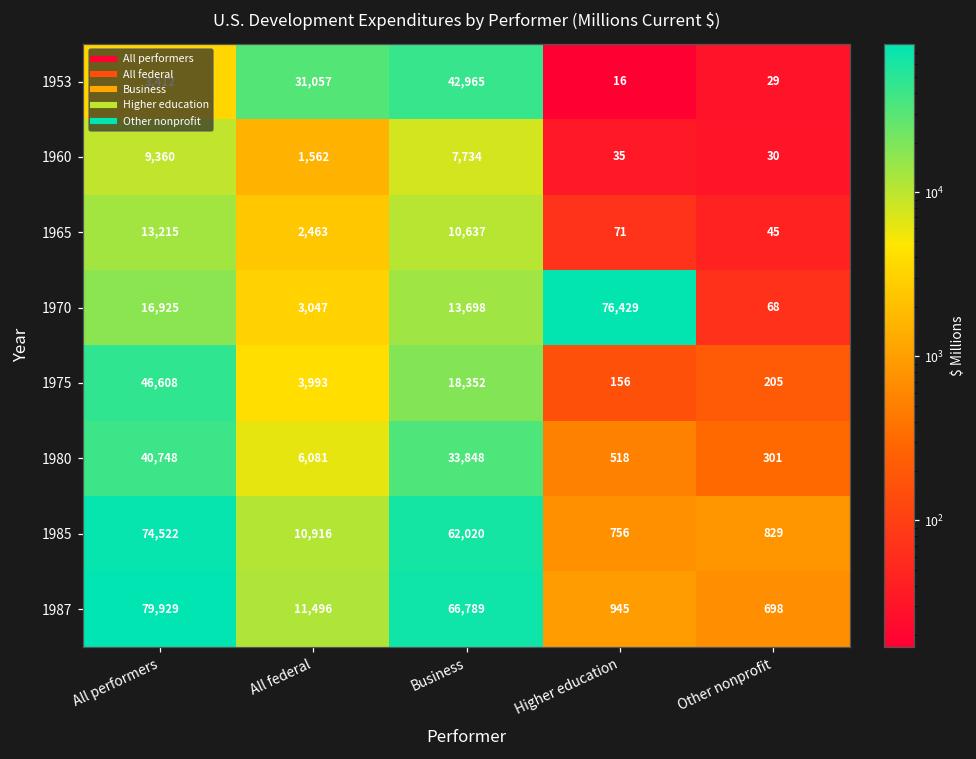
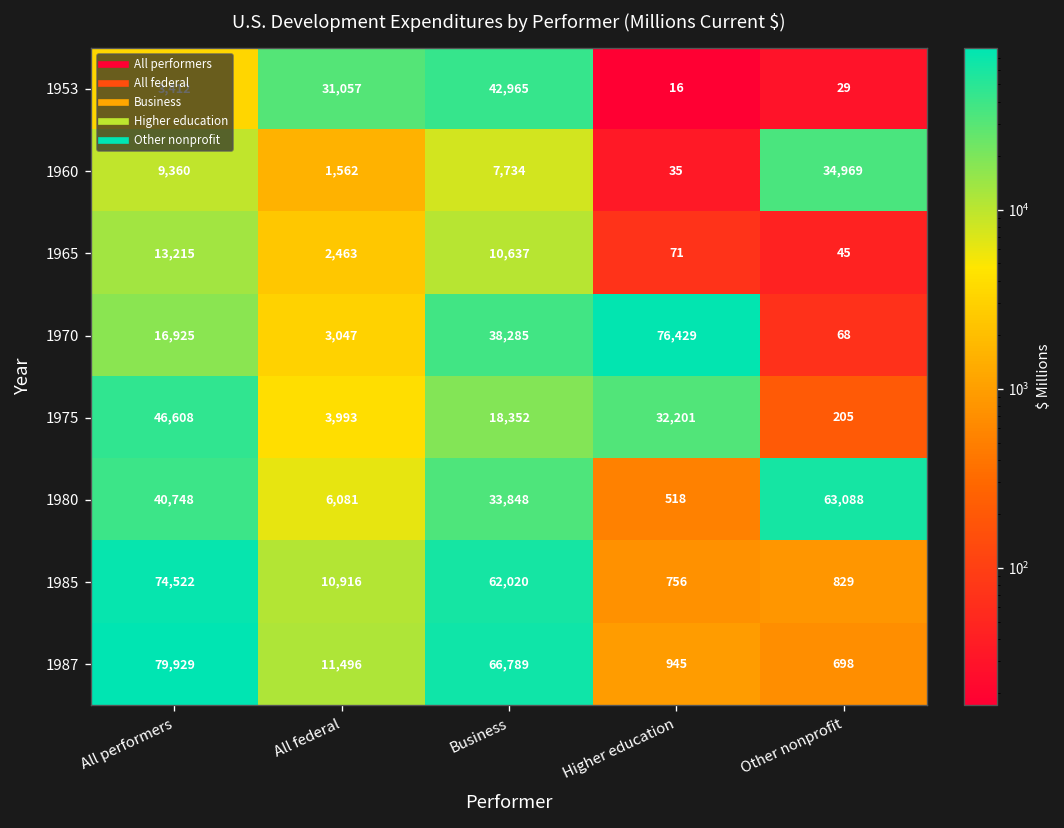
  {
    "1953": {
      "All federal": "31,057",
      "Business": "42,965",
      "Higher education": "16",
      "Other nonprofit": "29"
    },
    "1960": {
      "All performers": "9,360",
      "All federal": "1,562",
      "Business": "7,734",
      "Higher education": "35",
-     "Other nonprofit": "30"
+     "Other nonprofit": "34,969"
    },
    "1965": {
      "All performers": "13,215",
      "All federal": "2,463",
      "Business": "10,637",
      "Higher education": "71",
      "Other nonprofit": "45"
    },
    "1970": {
      "All performers": "16,925",
      "All federal": "3,047",
-     "Business": "13,698",
+     "Business": "38,285",
      "Higher education": "76,429",
      "Other nonprofit": "68"
    },
    "1975": {
      "All performers": "46,608",
      "All federal": "3,993",
      "Business": "18,352",
-     "Higher education": "156",
+     "Higher education": "32,201",
      "Other nonprofit": "205"
    },
    "1980": {
      "All performers": "40,748",
      "All federal": "6,081",
      "Business": "33,848",
      "Higher education": "518",
-     "Other nonprofit": "301"
+     "Other nonprofit": "63,088"
    },
    "1985": {
      "All performers": "74,522",
      "All federal": "10,916",
      "Business": "62,020",
      "Higher education": "756",
      "Other nonprofit": "829"
    },
    "1987": {
      "All performers": "79,929",
      "All federal": "11,496",
      "Business": "66,789",
      "Higher education": "945",
      "Other nonprofit": "698"
    }
  }
